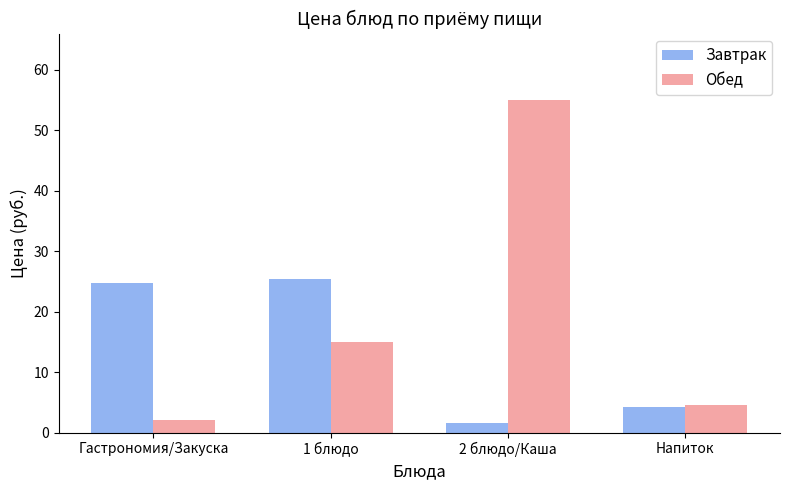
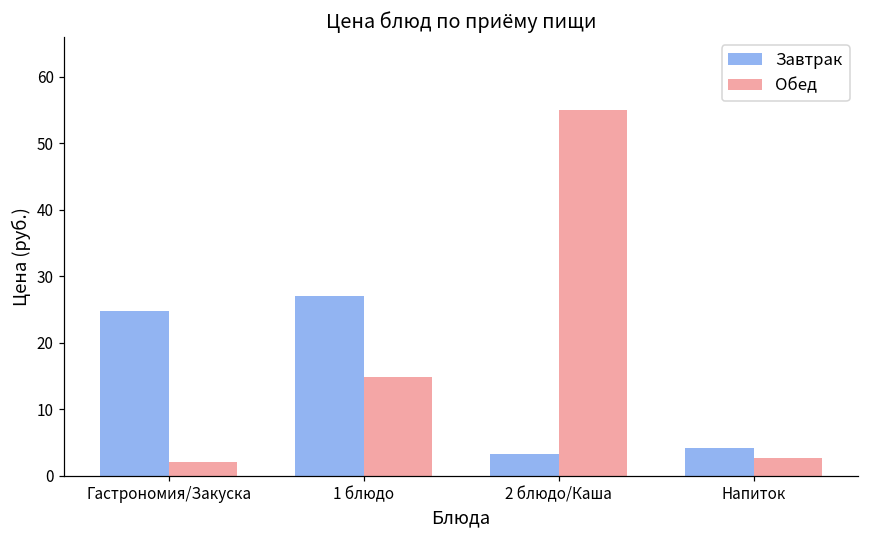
  {
    "Завтрак": {
      "Гастрономия/Закуска": 25,
-     "1 блюдо": 25,
-     "2 блюдо/Каша": 2,
+     "1 блюдо": 27,
+     "2 блюдо/Каша": 3,
      "Напиток": 4
    },
    "Обед": {
      "Гастрономия/Закуска": 2,
      "1 блюдо": 15,
      "2 блюдо/Каша": 55,
-     "Напиток": 5
+     "Напиток": 3
    }
  }
